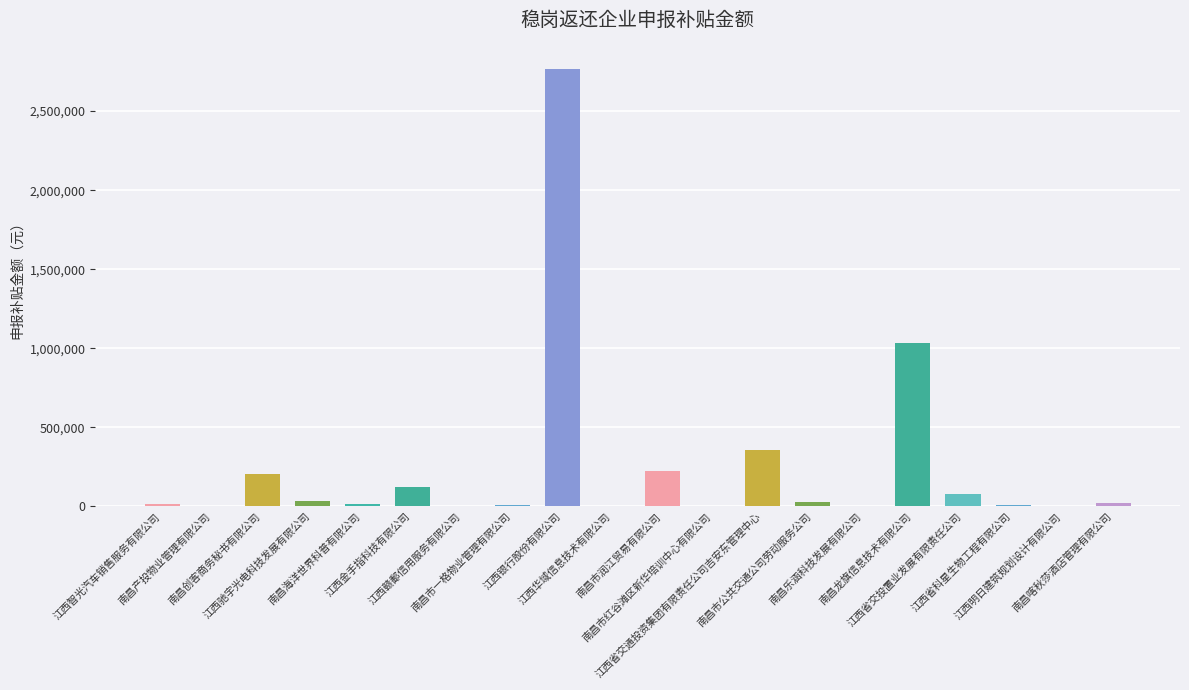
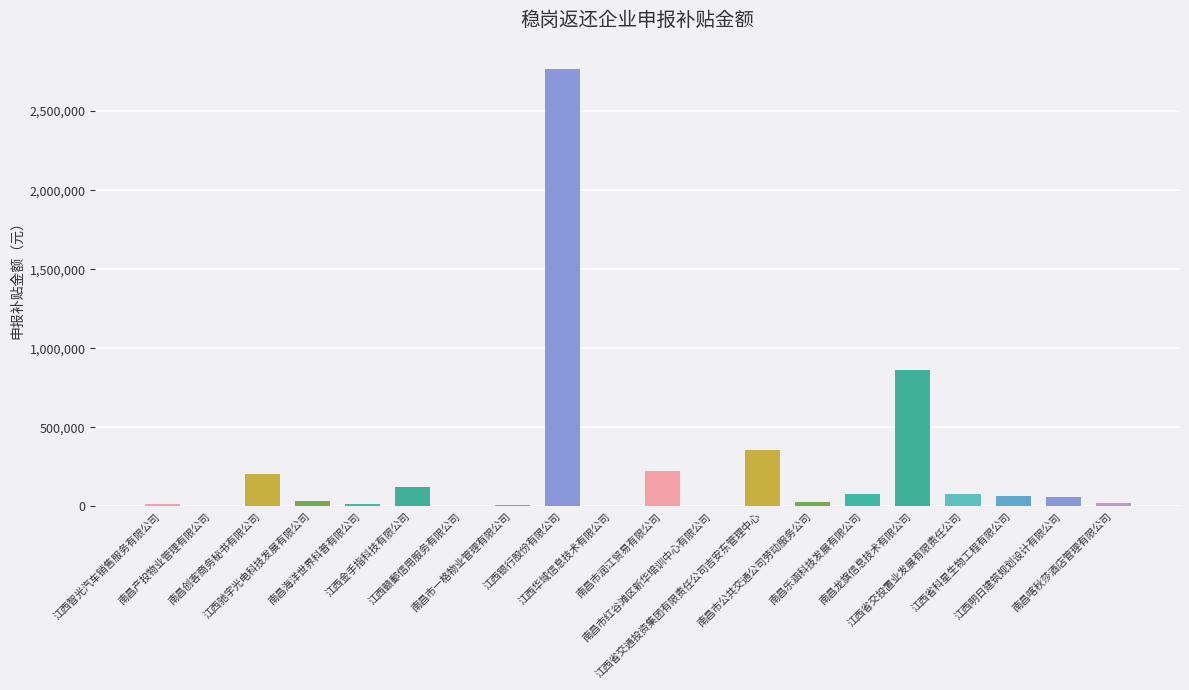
  {
    "南昌创客商务秘书有限公司": "210,000",
    "江西驰宇光电科技发展有限公司": "30,000",
    "江西金手指科技有限公司": "120,000",
    "江西银行股份有限公司": "2,770,000",
    "南昌市润江贸易有限公司": "230,000",
    "江西省交通投资集团有限责任公司吉安东管理中心": "360,000",
    "南昌市公共交通公司劳动服务公司": "30,000",
-   "南昌乐涵科技发展有限公司": "0",
-   "南昌龙旗信息技术有限公司": "1,030,000",
+   "南昌乐涵科技发展有限公司": "80,000",
+   "南昌龙旗信息技术有限公司": "860,000",
    "江西省交投置业发展有限责任公司": "80,000",
-   "江西省科星生物工程有限公司": "10,000",
-   "江西明日建筑规划设计有限公司": "0",
+   "江西省科星生物工程有限公司": "60,000",
+   "江西明日建筑规划设计有限公司": "60,000",
    "南昌喀秋莎酒店管理有限公司": "20,000"
  }
